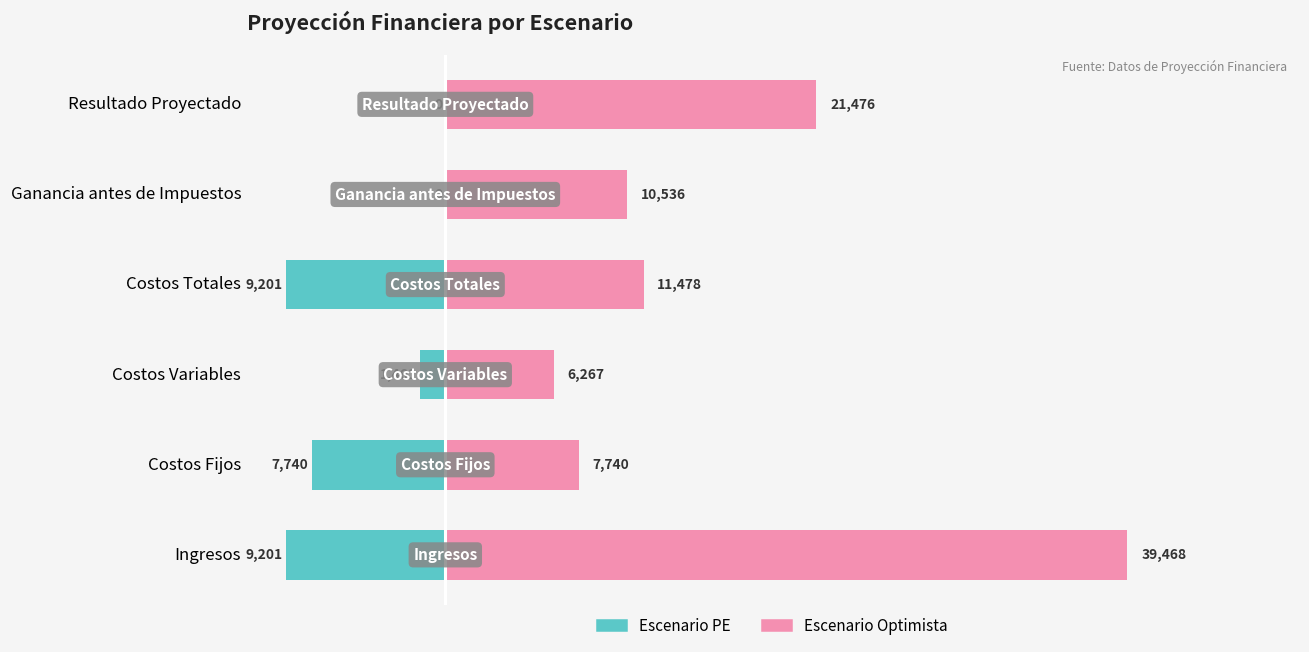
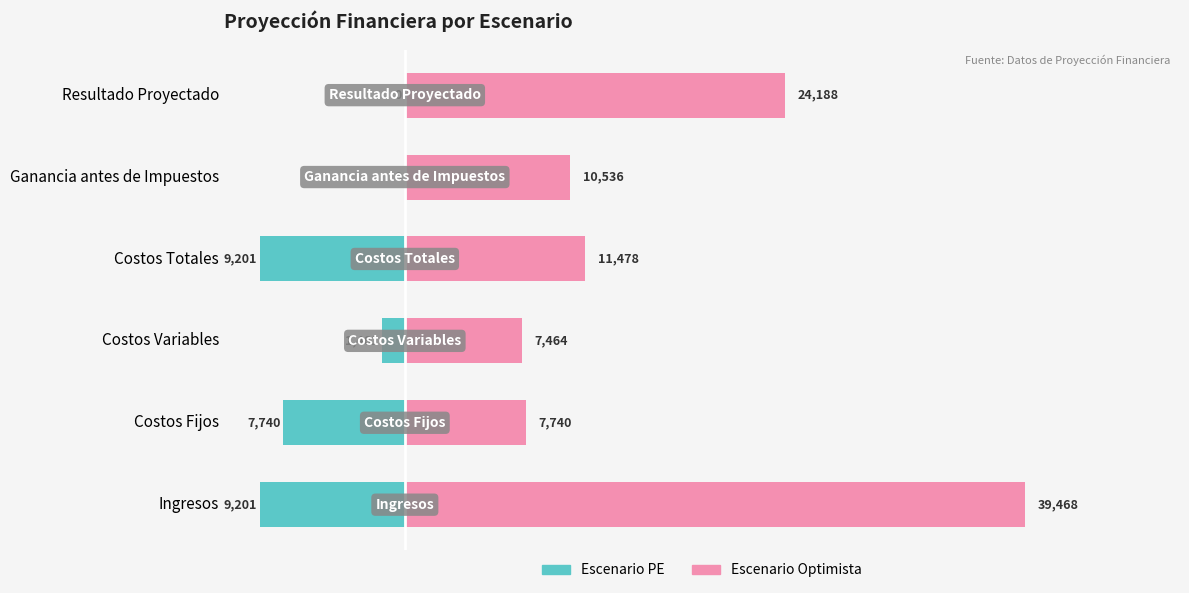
  {
    "Escenario Optimista": {
-     "Resultado Proyectado": "21,476",
+     "Resultado Proyectado": "24,188",
      "Ganancia antes de Impuestos": "10,536",
      "Costos Totales": "11,478",
-     "Costos Variables": "6,267",
+     "Costos Variables": "7,464",
      "Costos Fijos": "7,740",
      "Ingresos": "39,468"
    }
  }
